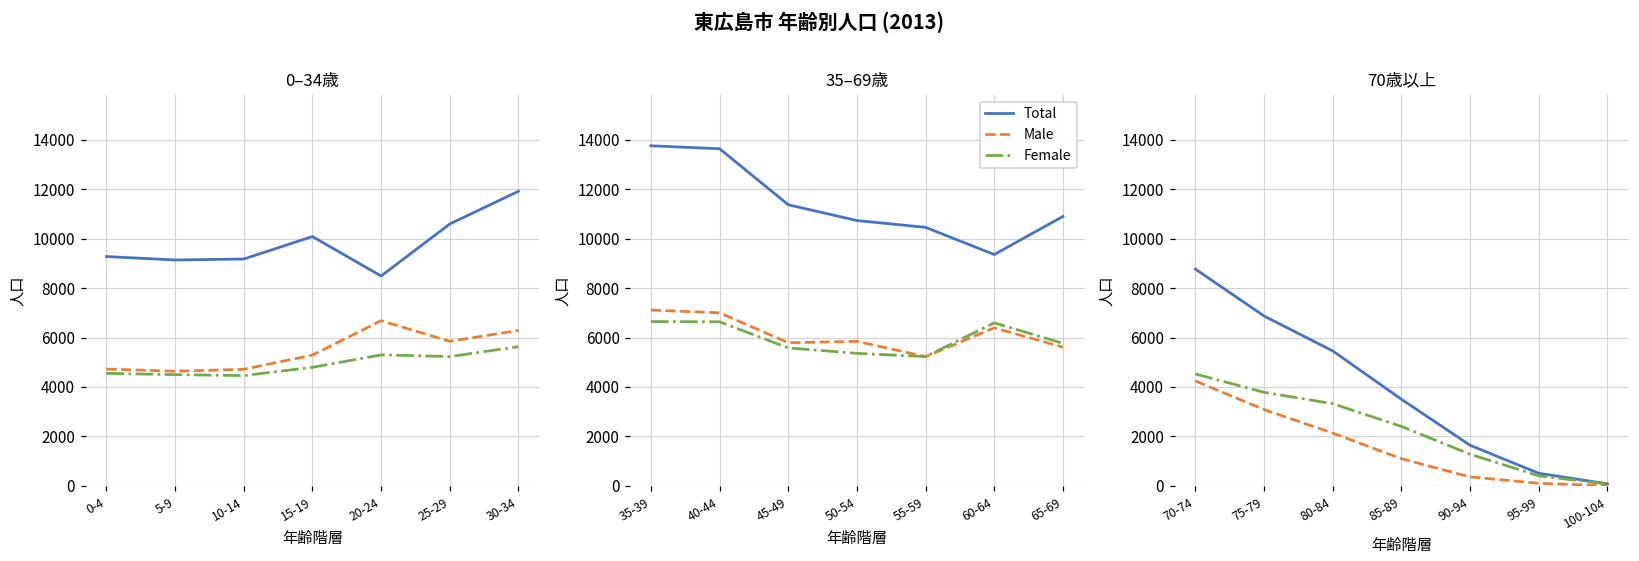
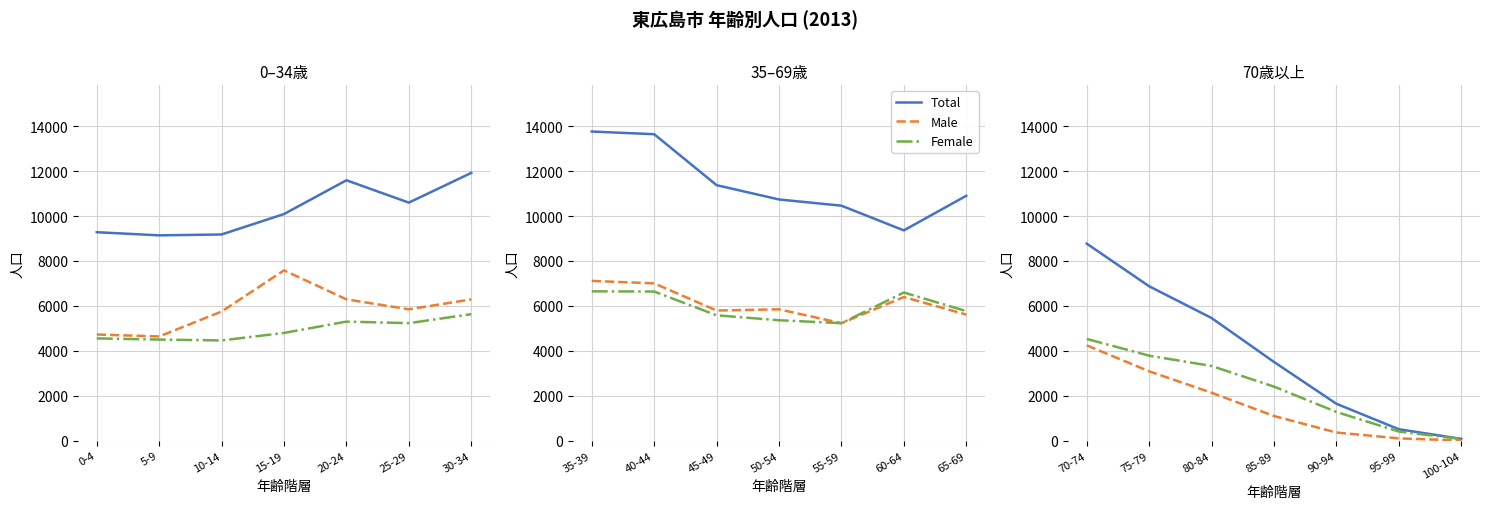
  {
    "0–34歳": {
      "Total": {
        "0-4": 9300,
        "5-9": 9100,
        "10-14": 9200,
        "15-19": 10100,
-       "20-24": 8500,
+       "20-24": 11600,
        "25-29": 10600,
        "30-34": 11900
      },
      "Male": {
        "0-4": 4700,
        "5-9": 4600,
-       "10-14": 4700,
-       "15-19": 5300,
-       "20-24": 6700,
+       "10-14": 5700,
+       "15-19": 7600,
+       "20-24": 6300,
        "25-29": 5800,
        "30-34": 6300
      },
      "Female": {
        "0-4": 4600,
        "5-9": 4500,
        "10-14": 4500,
        "15-19": 4800,
        "20-24": 5300,
        "25-29": 5200,
        "30-34": 5600
      }
    },
    "35–69歳": {
      "Total": {
        "35-39": 13800,
        "40-44": 13600,
        "45-49": 11400,
        "50-54": 10700,
        "55-59": 10500,
        "60-64": 9400,
        "65-69": 10900
      },
      "Male": {
        "35-39": 7100,
        "40-44": 7000,
        "45-49": 5800,
        "50-54": 5800,
        "60-64": 6400,
        "65-69": 5600
      },
      "Female": {
        "35-39": 6600,
        "40-44": 6600,
        "45-49": 5600,
        "50-54": 5400,
        "60-64": 6600,
        "65-69": 5800
      }
    },
    "70歳以上": {
      "Total": {
        "70-74": 8800,
        "75-79": 6900,
        "80-84": 5500,
        "85-89": 3500,
        "90-94": 1600
      },
      "Male": {
        "70-74": 4200,
        "75-79": 3100,
        "80-84": 2100,
        "85-89": 1100,
        "90-94": 400,
        "95-99": 100
      },
      "Female": {
        "70-74": 4500,
        "75-79": 3800,
        "80-84": 3300,
        "85-89": 2400,
        "90-94": 1300
      }
    }
  }
